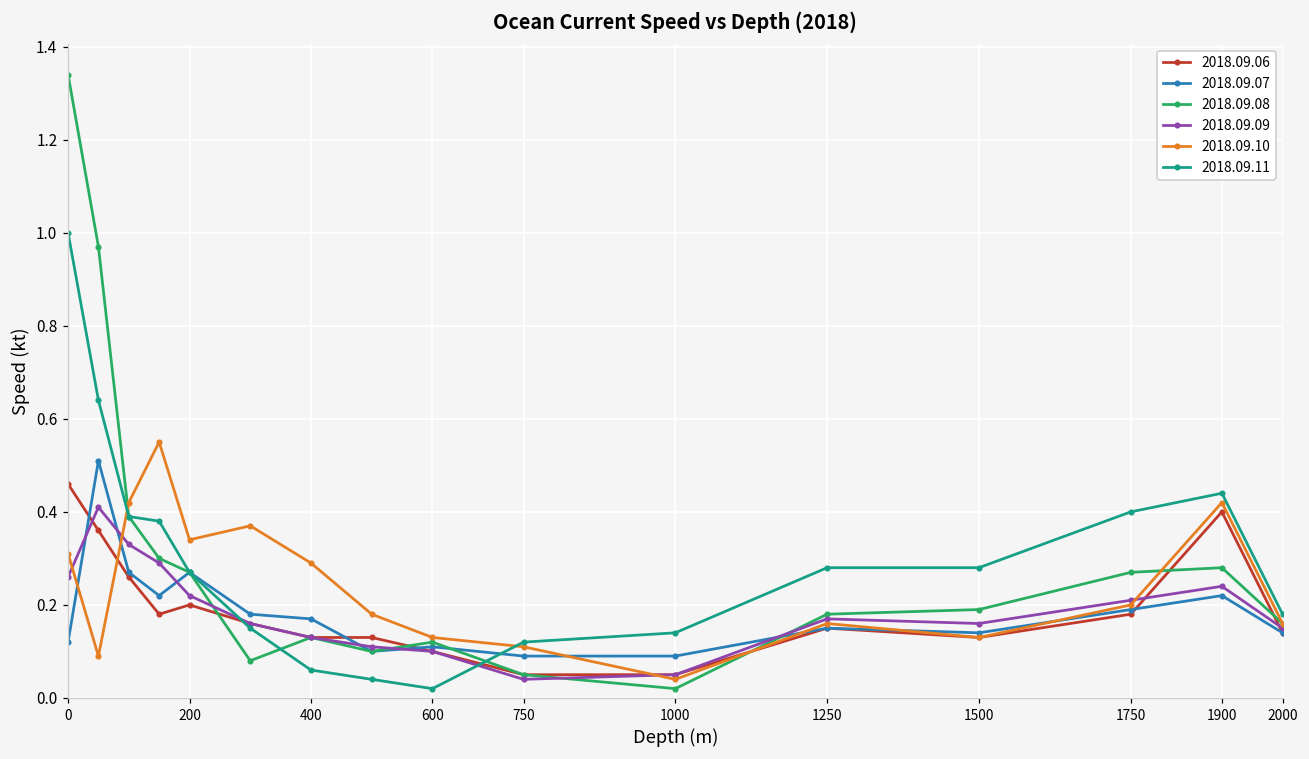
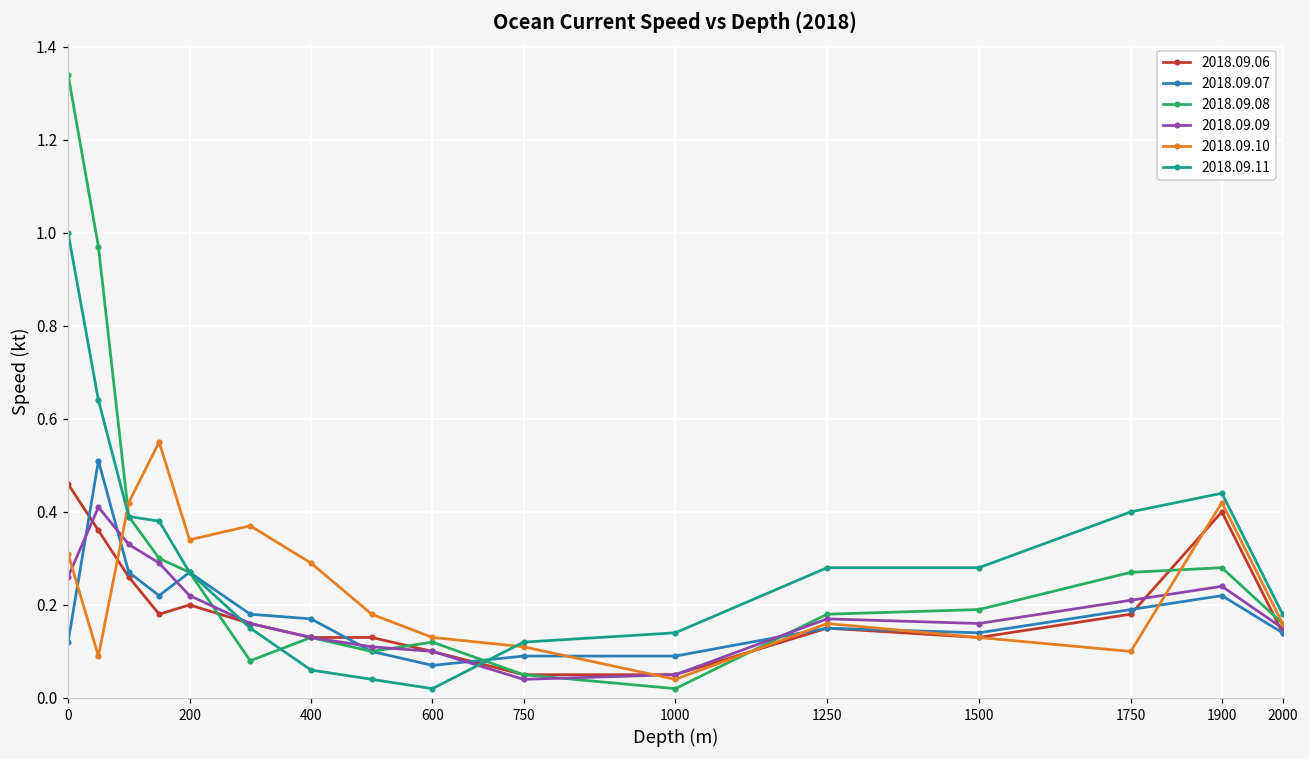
  {
    "2018.09.06": {
      "0": 0.46,
      "200": 0.20,
      "1750": 0.18,
      "1900": 0.40
    },
    "2018.09.07": {
      "0": 0.12,
      "400": 0.17,
-     "600": 0.11,
+     "600": 0.07,
      "750": 0.09,
      "1000": 0.09,
      "1500": 0.14,
      "1750": 0.19,
      "1900": 0.22
    },
    "2018.09.09": {
      "0": 0.26,
      "200": 0.22,
      "750": 0.04,
      "1250": 0.17,
      "1500": 0.16,
      "1750": 0.21,
      "1900": 0.24,
      "2000": 0.15
    },
    "2018.09.10": {
      "0": 0.31,
      "200": 0.34,
      "400": 0.29,
      "600": 0.13,
      "750": 0.11,
      "1000": 0.04,
      "1250": 0.16,
-     "1750": 0.2,
+     "1750": 0.1,
      "1900": 0.42
    }
  }
